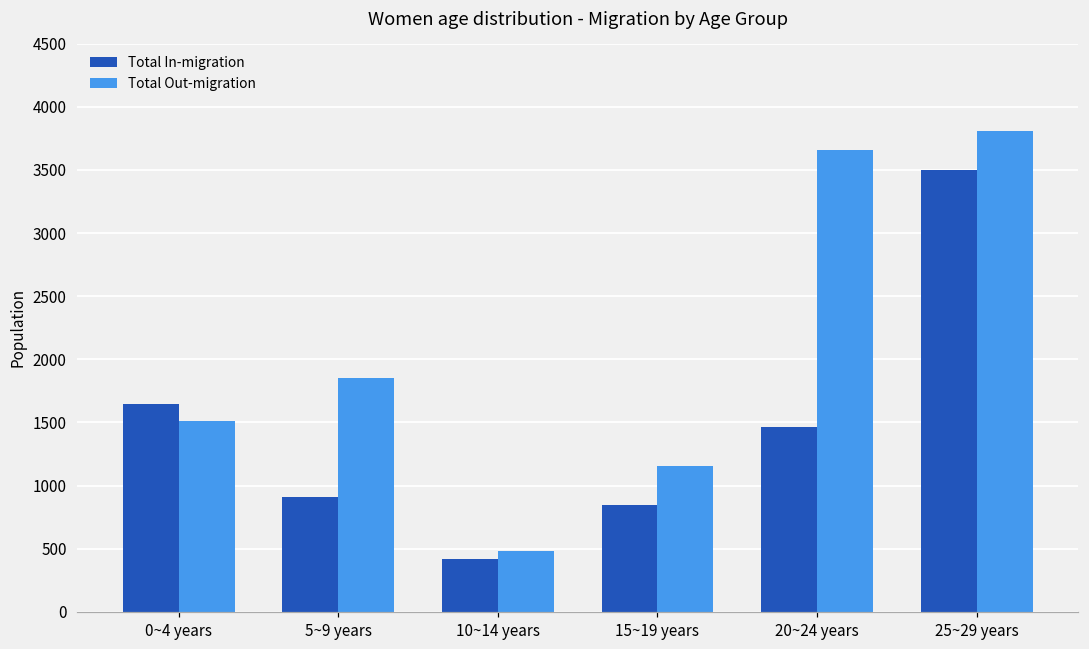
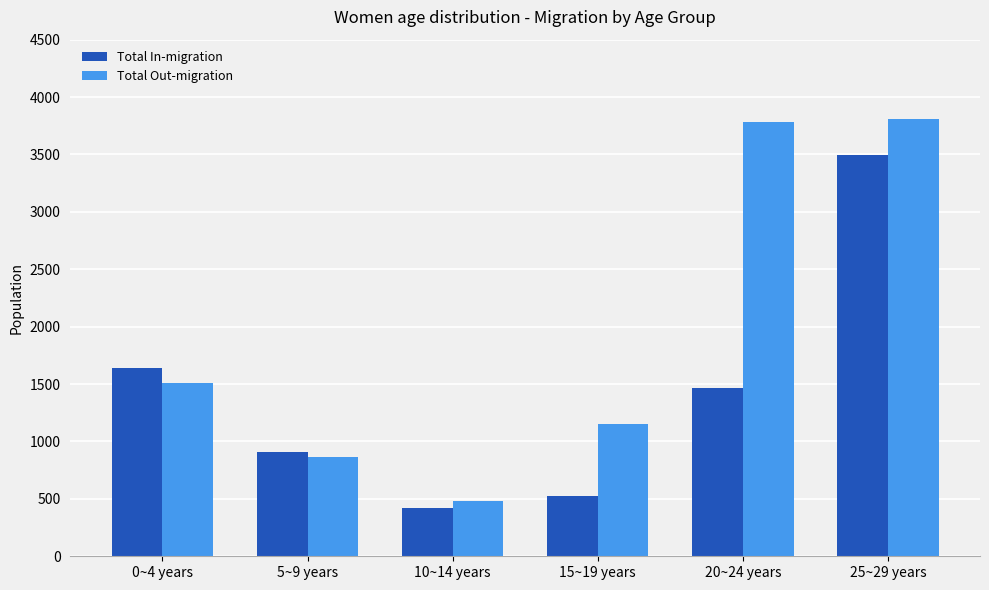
  {
    "Total In-migration": {
      "0~4 years": 1640,
      "5~9 years": 910,
      "10~14 years": 420,
-     "15~19 years": 850,
+     "15~19 years": 530,
      "20~24 years": 1460,
      "25~29 years": 3500
    },
    "Total Out-migration": {
      "0~4 years": 1510,
-     "5~9 years": 1850,
+     "5~9 years": 870,
      "10~14 years": 480,
      "15~19 years": 1160,
-     "20~24 years": 3660,
+     "20~24 years": 3780,
      "25~29 years": 3810
    }
  }
